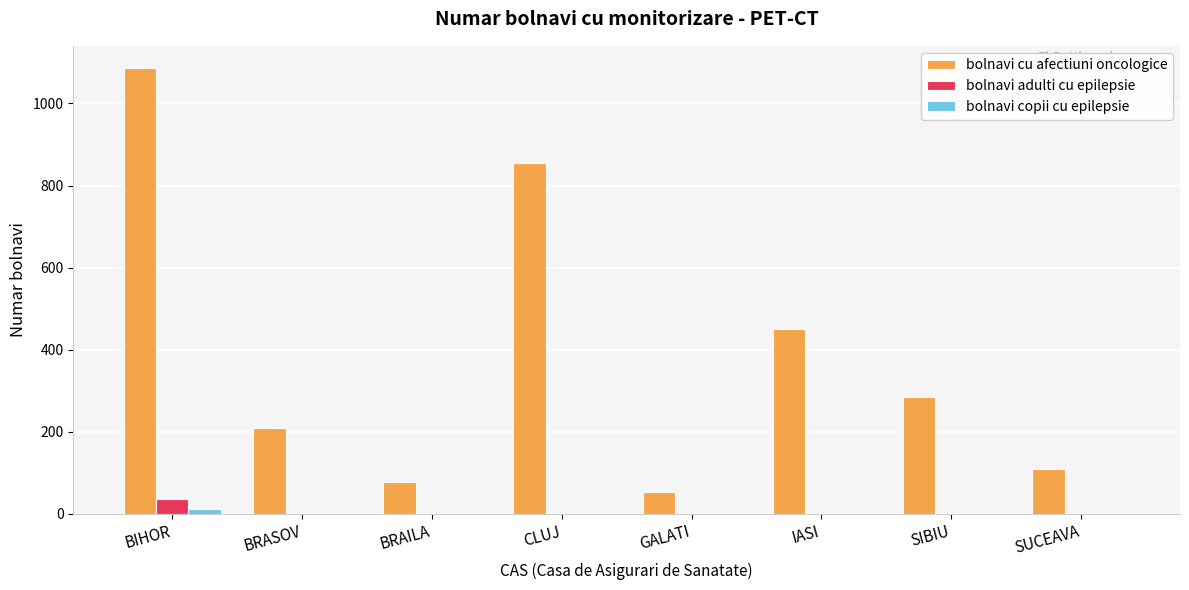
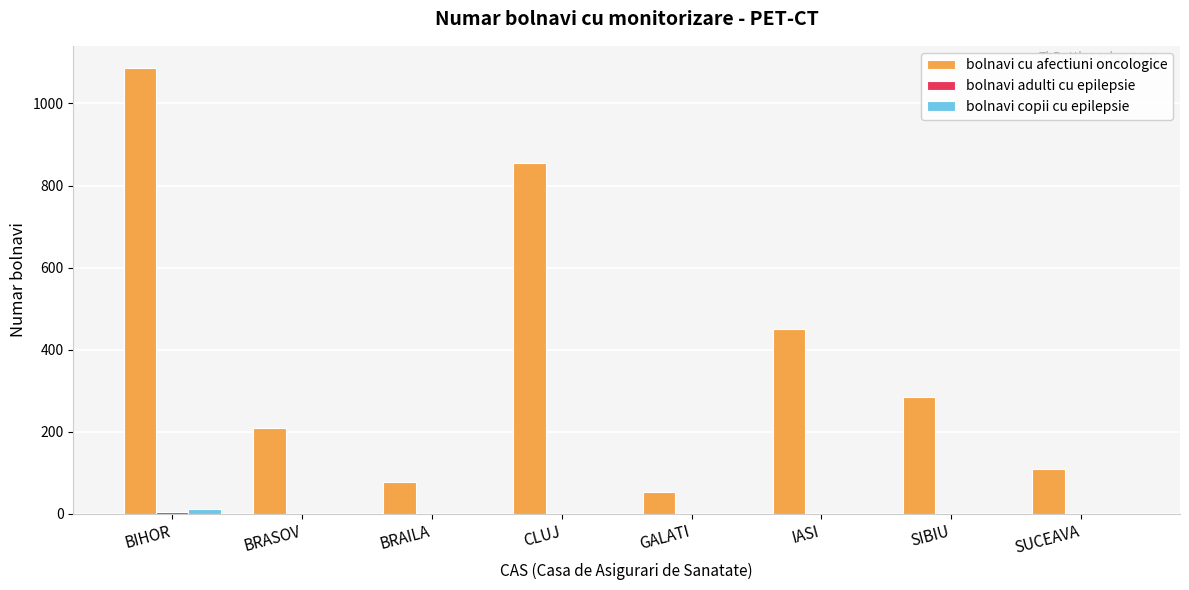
  {
    "bolnavi cu afectiuni oncologice": {
      "BIHOR": 1090,
      "BRASOV": 210,
      "BRAILA": 80,
      "CLUJ": 860,
      "GALATI": 50,
      "IASI": 450,
      "SIBIU": 280,
      "SUCEAVA": 110
    },
    "bolnavi adulti cu epilepsie": {
-     "BIHOR": 40,
+     "BIHOR": 10,
      "BRASOV": 0,
      "BRAILA": 0,
      "CLUJ": 0,
      "GALATI": 0,
      "IASI": 0,
      "SIBIU": 0,
      "SUCEAVA": 0
    },
    "bolnavi copii cu epilepsie": {
      "BIHOR": 10,
      "BRASOV": 0,
      "BRAILA": 0,
      "CLUJ": 0,
      "GALATI": 0,
      "IASI": 0,
      "SIBIU": 0,
      "SUCEAVA": 0
    }
  }
